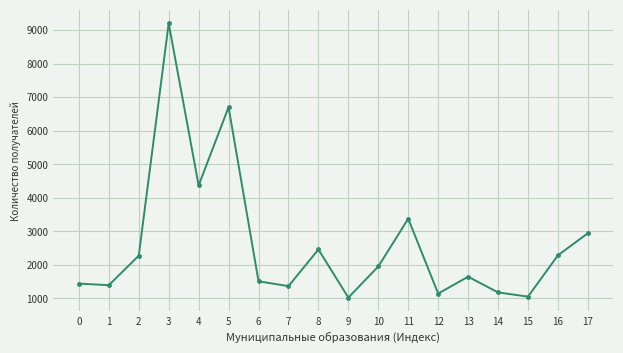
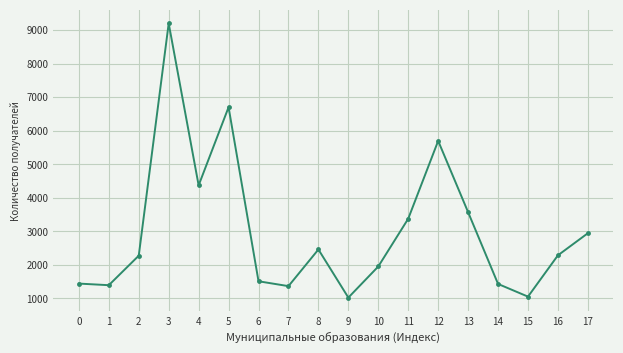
  {
    "0": 1400,
    "1": 1400,
    "2": 2300,
    "3": 9200,
    "4": 4400,
    "5": 6700,
    "6": 1500,
    "7": 1400,
    "8": 2500,
    "9": 1000,
    "10": 2000,
    "11": 3400,
-   "12": 1100,
-   "13": 1600,
-   "14": 1200,
+   "12": 5700,
+   "13": 3600,
+   "14": 1400,
    "15": 1100,
    "16": 2300,
    "17": 2900
  }
